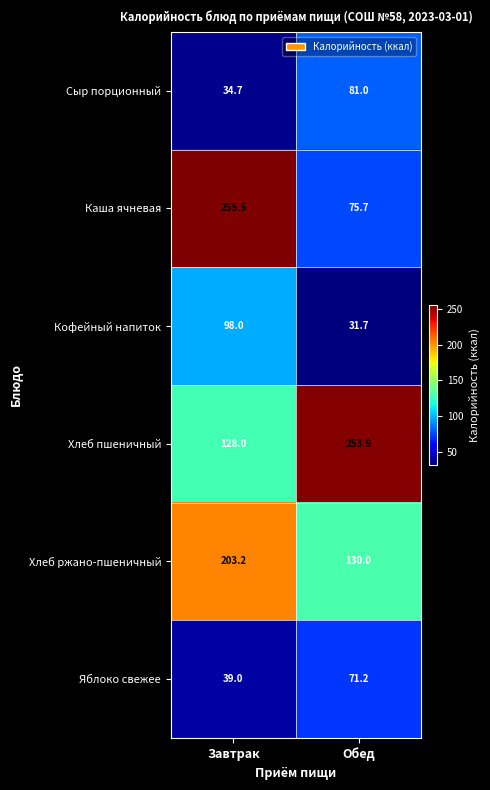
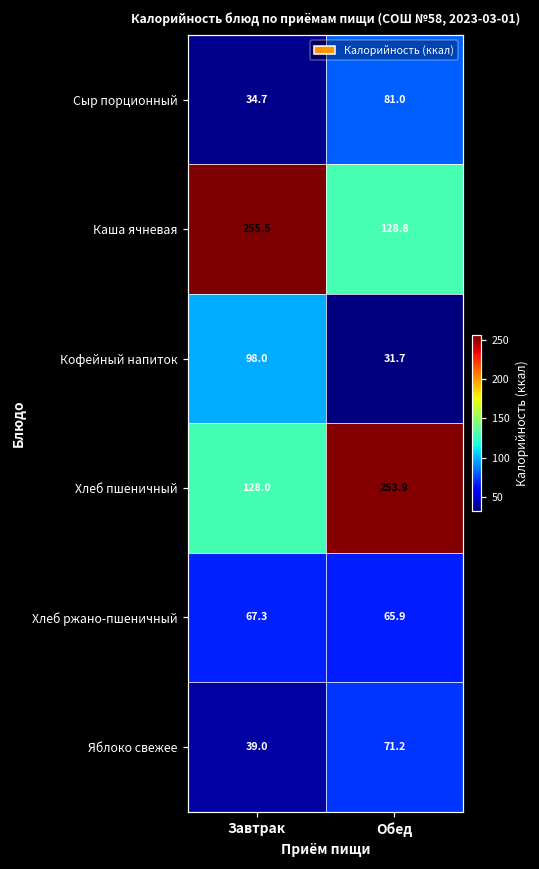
  {
    "Сыр порционный": {
      "Завтрак": 34.7,
      "Обед": 81.0
    },
    "Каша ячневая": {
      "Завтрак": 255.5,
-     "Обед": 75.7
+     "Обед": 128.8
    },
    "Кофейный напиток": {
      "Завтрак": 98.0,
      "Обед": 31.7
    },
    "Хлеб пшеничный": {
      "Завтрак": 128.0,
      "Обед": 253.9
    },
    "Хлеб ржано-пшеничный": {
-     "Завтрак": 203.2,
-     "Обед": 130.0
+     "Завтрак": 67.3,
+     "Обед": 65.9
    },
    "Яблоко свежее": {
      "Завтрак": 39.0,
      "Обед": 71.2
    }
  }
